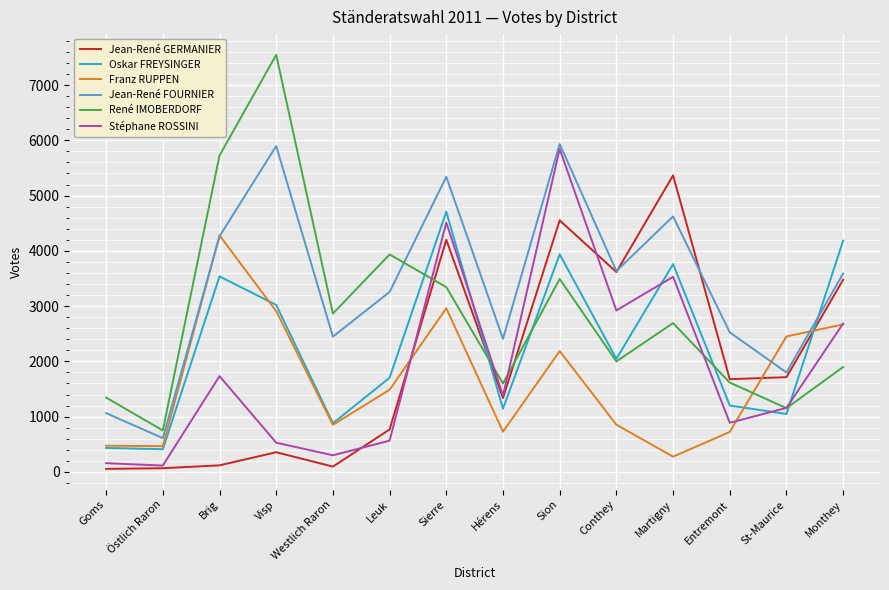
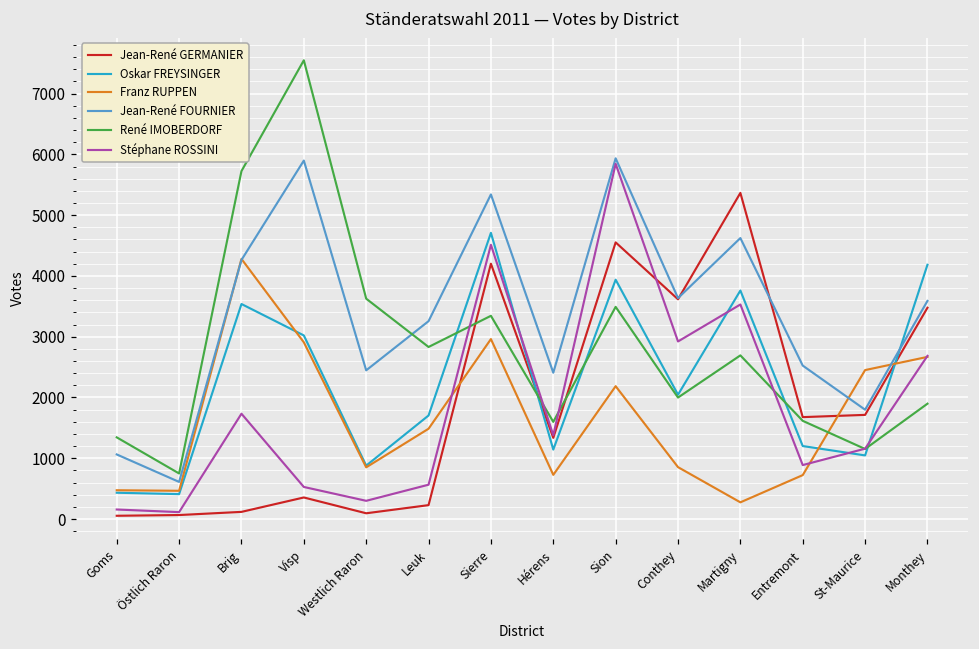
  {
    "Jean-René GERMANIER": {
      "Goms": 100,
      "Östlich Raron": 100,
      "Brig": 100,
      "Visp": 400,
      "Westlich Raron": 100,
-     "Leuk": 800,
+     "Leuk": 200,
      "Sierre": 4200,
      "Sion": 4600,
      "Martigny": 5400,
      "Entremont": 1700,
      "St-Maurice": 1700,
      "Monthey": 3500
    },
    "Franz RUPPEN": {
      "Östlich Raron": 500,
      "Visp": 2900,
      "Leuk": 1500,
      "Sierre": 3000,
      "Hérens": 700,
      "Sion": 2200,
      "Conthey": 900,
      "Martigny": 300,
      "Entremont": 700,
      "St-Maurice": 2500
    },
    "René IMOBERDORF": {
      "Goms": 1300,
      "Östlich Raron": 800,
      "Brig": 5700,
      "Visp": 7500,
-     "Westlich Raron": 2900,
-     "Leuk": 3900,
+     "Westlich Raron": 3600,
+     "Leuk": 2800,
      "Sierre": 3300,
      "Hérens": 1600,
      "Sion": 3500,
      "Conthey": 2000,
      "Martigny": 2700,
      "Entremont": 1600,
      "Monthey": 1900
    },
    "Stéphane ROSSINI": {
      "Goms": 200,
      "Östlich Raron": 100,
      "Brig": 1700,
      "Visp": 500,
      "Westlich Raron": 300,
      "Leuk": 600,
      "Sierre": 4500,
      "Sion": 5800,
      "Conthey": 2900,
      "Martigny": 3500,
      "Entremont": 900
    }
  }
